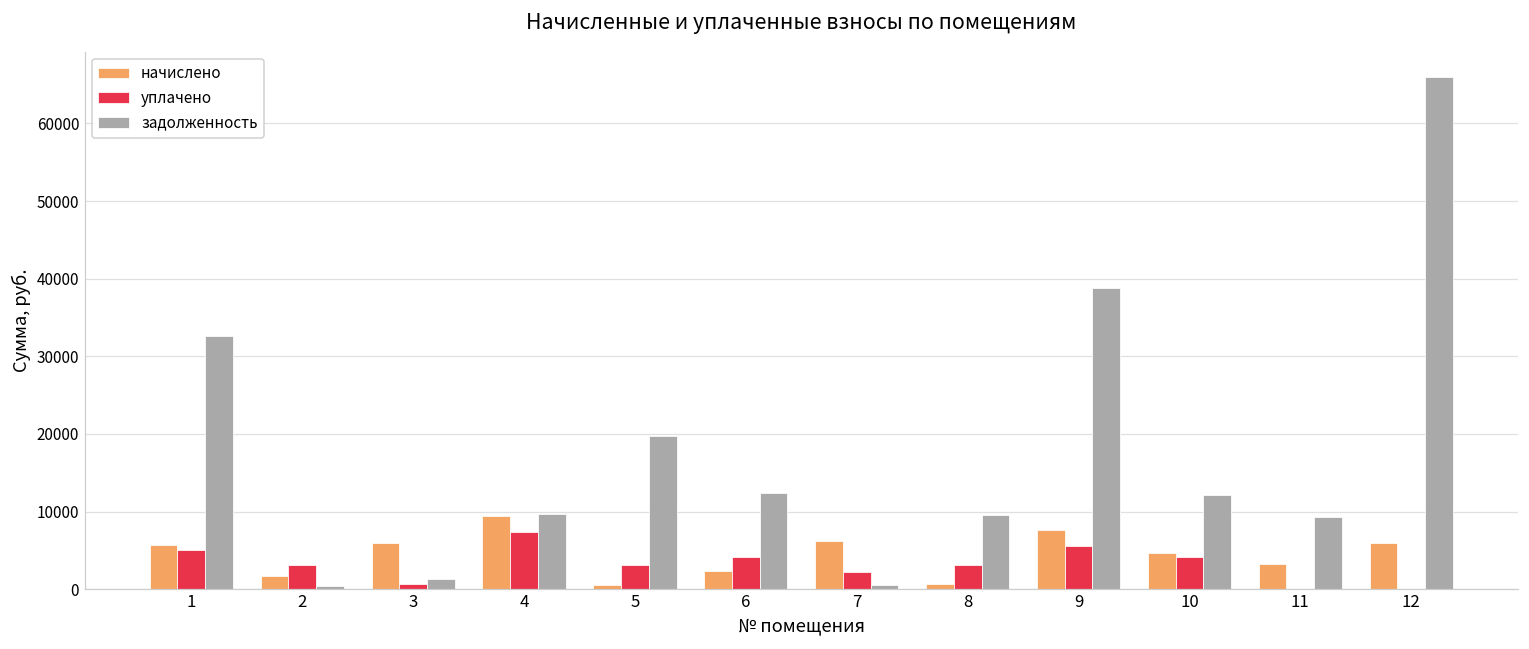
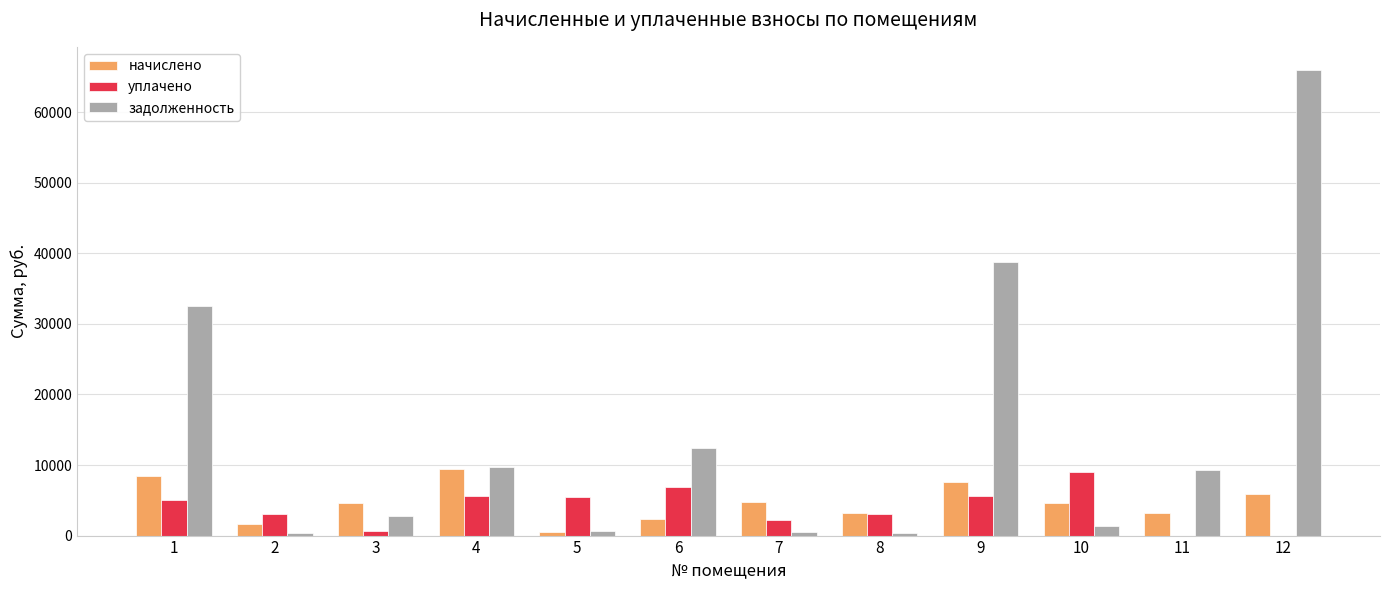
  {
    "начислено": {
-     "1": 6000,
+     "1": 8000,
      "2": 2000,
-     "3": 6000,
+     "3": 5000,
      "4": 9000,
      "5": 1000,
      "6": 2000,
-     "7": 6000,
-     "8": 1000,
+     "7": 5000,
+     "8": 3000,
      "9": 8000,
      "10": 5000,
      "11": 3000,
      "12": 6000
    },
    "уплачено": {
      "1": 5000,
      "2": 3000,
      "3": 1000,
-     "4": 7000,
-     "5": 3000,
-     "6": 4000,
+     "4": 6000,
+     "5": 6000,
+     "6": 7000,
      "7": 2000,
      "8": 3000,
      "9": 6000,
-     "10": 4000,
+     "10": 9000,
      "11": 0,
      "12": 0
    },
    "задолженность": {
      "1": 33000,
-     "3": 1000,
+     "3": 3000,
      "4": 10000,
-     "5": 20000,
+     "5": 1000,
      "6": 12000,
      "7": 1000,
-     "8": 10000,
+     "8": 0,
      "9": 39000,
-     "10": 12000,
+     "10": 1000,
      "11": 9000,
      "12": 66000
    }
  }
